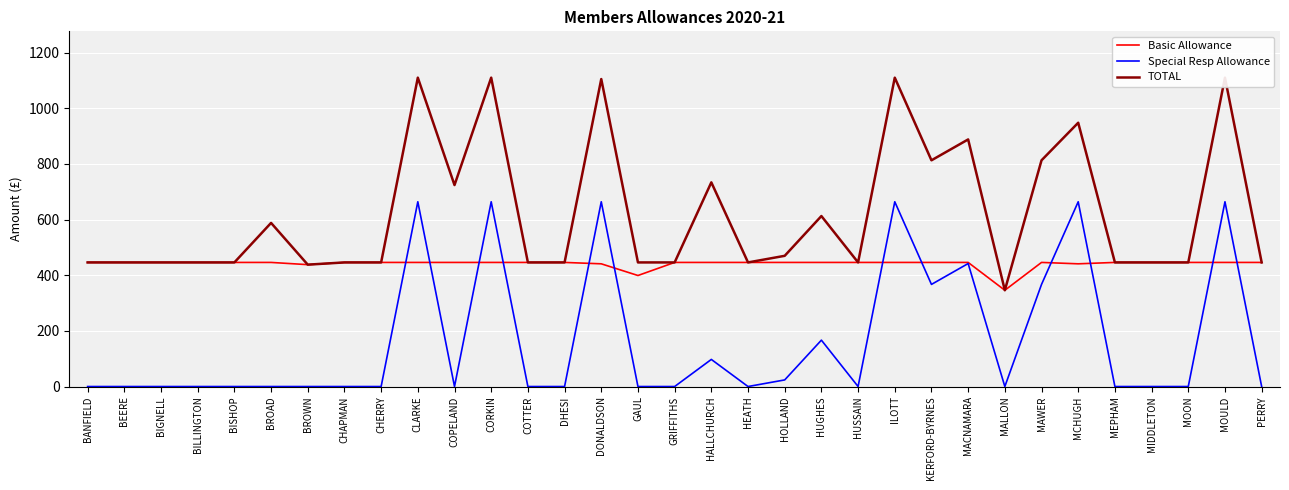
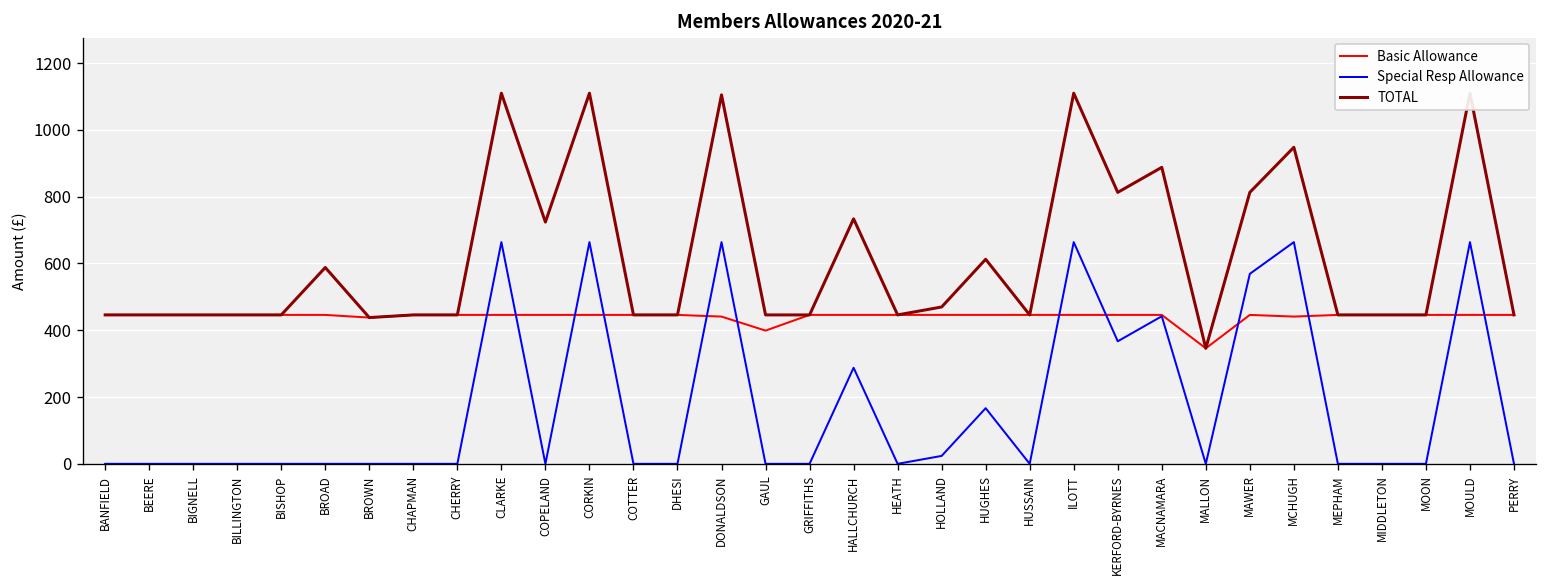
  {
    "Basic Allowance": {
      "BROAD": 450,
      "CLARKE": 450,
      "COPELAND": 450,
      "CORKIN": 450,
      "DONALDSON": 440,
      "GAUL": 400,
      "HALLCHURCH": 450,
      "HOLLAND": 450,
      "HUGHES": 450,
      "ILOTT": 450,
      "KERFORD-BYRNES": 450,
      "MAWER": 450,
      "MCHUGH": 440,
      "MOULD": 450
    },
    "Special Resp Allowance": {
      "BANFIELD": 0,
      "BEERE": 0,
      "BIGNELL": 0,
      "BILLINGTON": 0,
      "BISHOP": 0,
      "BROAD": 0,
      "BROWN": 0,
      "CHAPMAN": 0,
      "CHERRY": 0,
      "CLARKE": 660,
      "COPELAND": 0,
      "CORKIN": 660,
      "COTTER": 0,
      "DHESI": 0,
      "DONALDSON": 660,
      "GAUL": 0,
      "GRIFFITHS": 0,
-     "HALLCHURCH": 100,
+     "HALLCHURCH": 290,
      "HEATH": 0,
      "HOLLAND": 20,
      "HUGHES": 170,
      "HUSSAIN": 0,
      "ILOTT": 660,
      "KERFORD-BYRNES": 370,
      "MALLON": 0,
-     "MAWER": 370,
+     "MAWER": 570,
      "MCHUGH": 660,
      "MEPHAM": 0,
      "MIDDLETON": 0,
      "MOON": 0,
      "MOULD": 660,
      "PERRY": 0
    },
    "TOTAL": {
      "BROAD": 590,
      "CLARKE": 1110,
      "COPELAND": 720,
      "CORKIN": 1110,
      "DONALDSON": 1110,
      "GAUL": 450,
      "HALLCHURCH": 730,
      "HOLLAND": 470,
      "HUGHES": 610,
      "ILOTT": 1110,
      "KERFORD-BYRNES": 810,
      "MACNAMARA": 890,
      "MAWER": 810,
      "MCHUGH": 950
    }
  }
